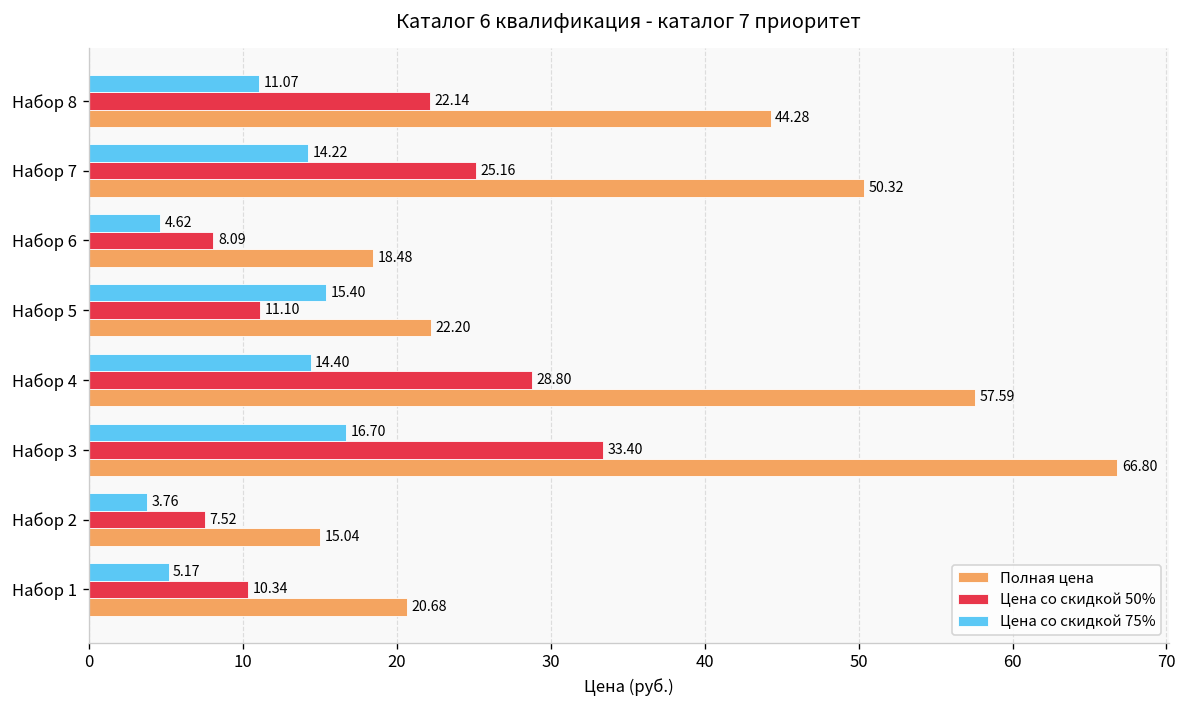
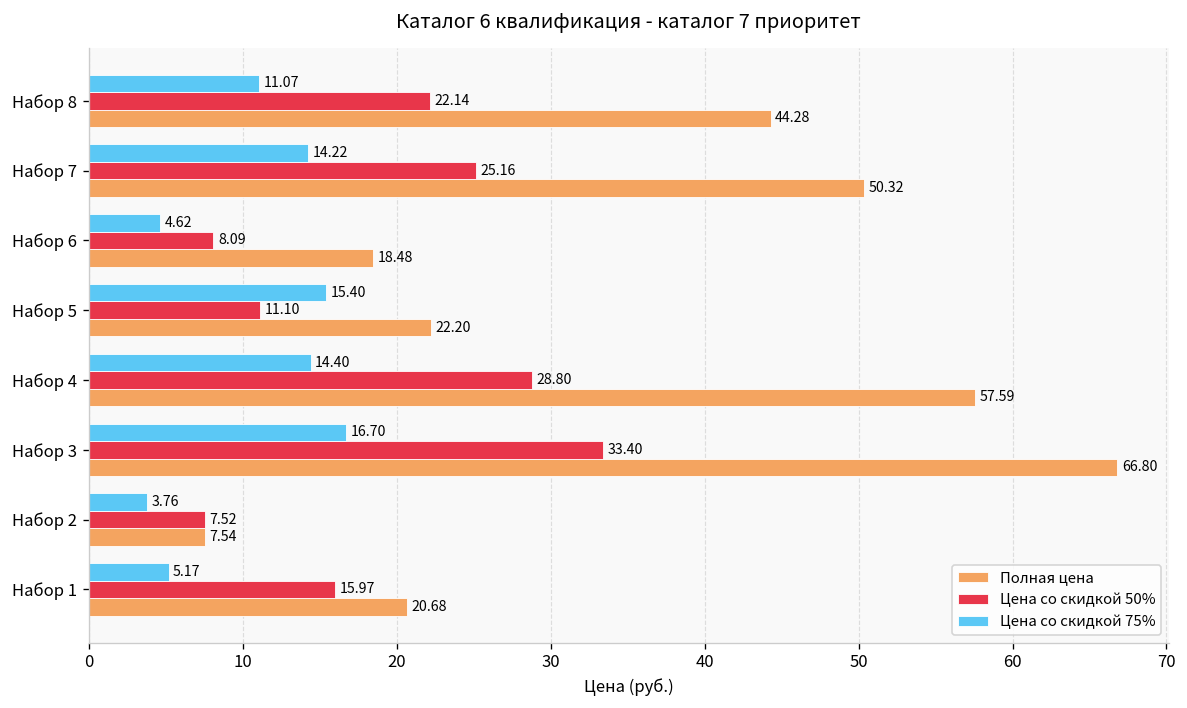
  {
    "Полная цена": {
      "Набор 8": 44.28,
      "Набор 7": 50.32,
      "Набор 6": 18.48,
      "Набор 5": 22.20,
      "Набор 4": 57.59,
      "Набор 3": 66.80,
-     "Набор 2": 15.04,
+     "Набор 2": 7.54,
      "Набор 1": 20.68
    },
    "Цена со скидкой 50%": {
      "Набор 8": 22.14,
      "Набор 7": 25.16,
      "Набор 6": 8.09,
      "Набор 5": 11.10,
      "Набор 4": 28.80,
      "Набор 3": 33.40,
      "Набор 2": 7.52,
-     "Набор 1": 10.34
+     "Набор 1": 15.97
    },
    "Цена со скидкой 75%": {
      "Набор 8": 11.07,
      "Набор 7": 14.22,
      "Набор 6": 4.62,
      "Набор 5": 15.40,
      "Набор 4": 14.40,
      "Набор 3": 16.70,
      "Набор 2": 3.76,
      "Набор 1": 5.17
    }
  }
